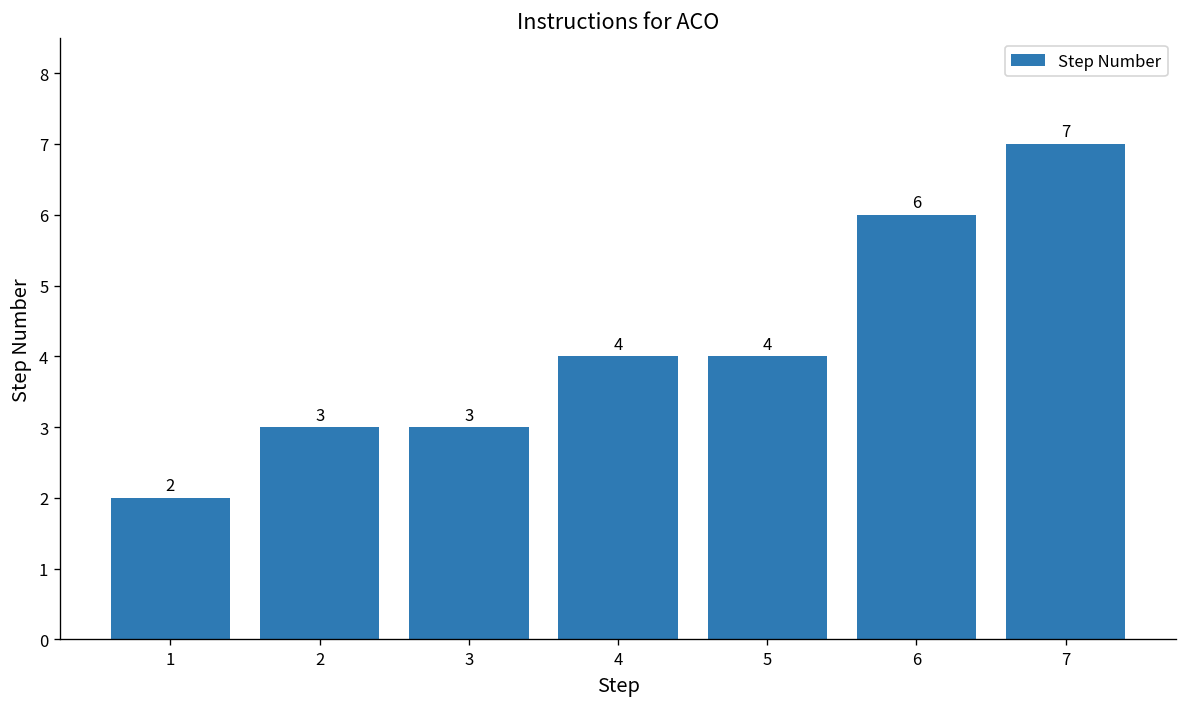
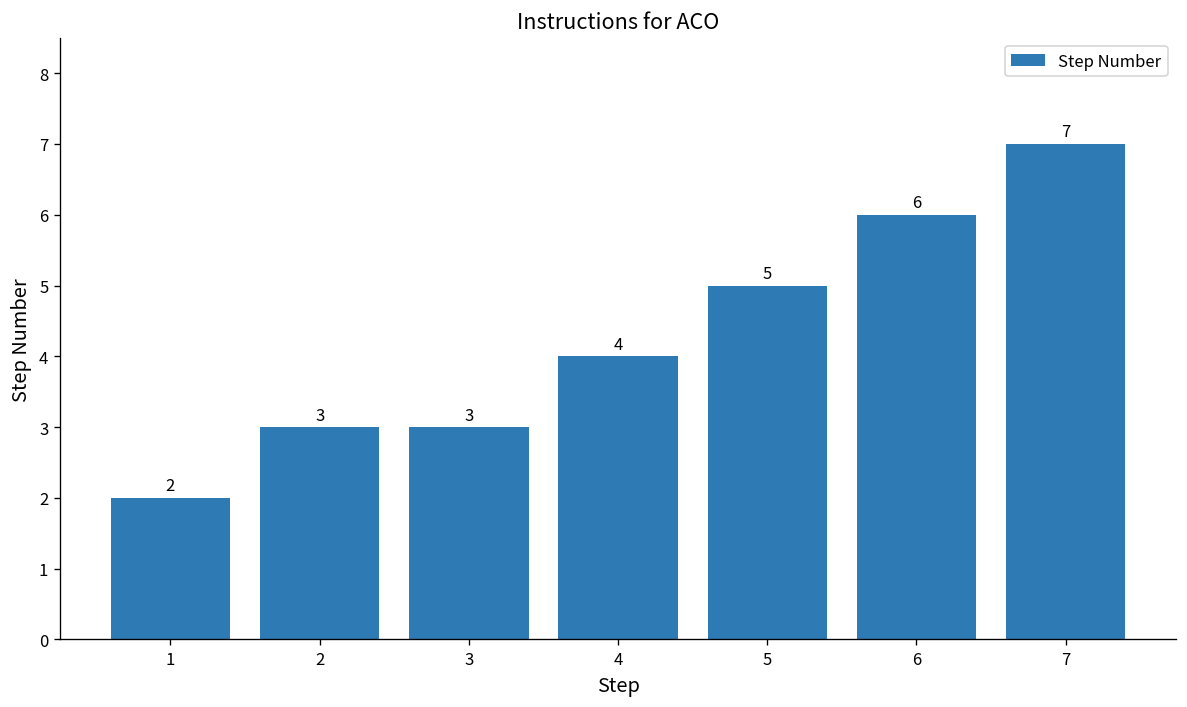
  {
    "1": 2,
    "2": 3,
    "3": 3,
    "4": 4,
-   "5": 4,
+   "5": 5,
    "6": 6,
    "7": 7
  }
